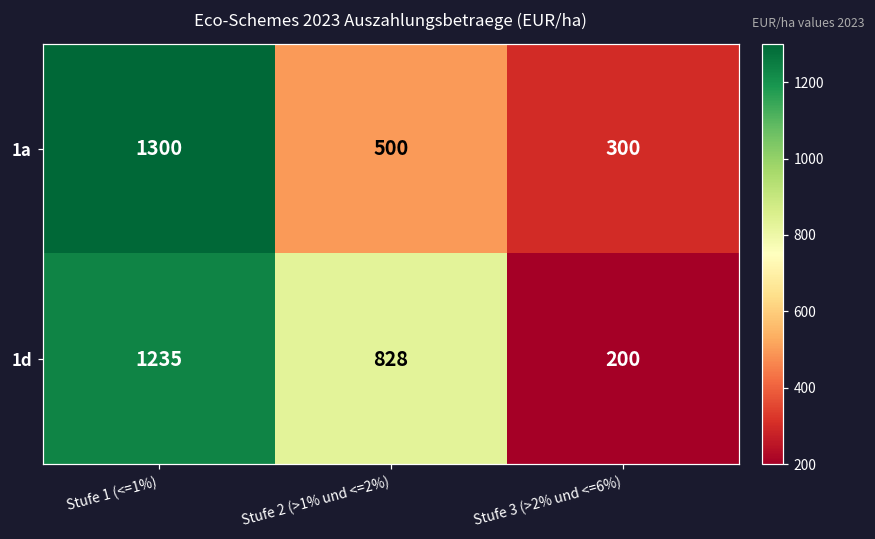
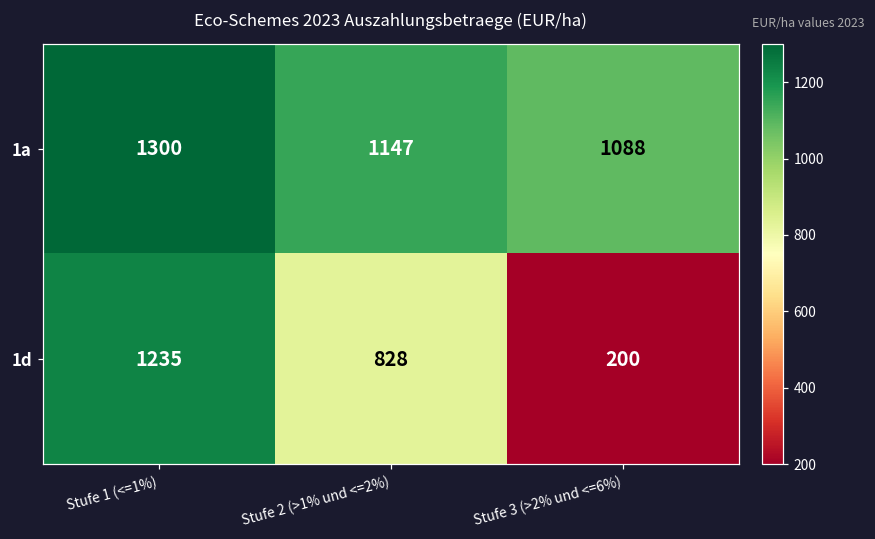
  {
    "1a": {
      "Stufe 1 (<=1%)": 1300,
-     "Stufe 2 (>1% und <=2%)": 500,
-     "Stufe 3 (>2% und <=6%)": 300
+     "Stufe 2 (>1% und <=2%)": 1147,
+     "Stufe 3 (>2% und <=6%)": 1088
    },
    "1d": {
      "Stufe 1 (<=1%)": 1235,
      "Stufe 2 (>1% und <=2%)": 828,
      "Stufe 3 (>2% und <=6%)": 200
    }
  }
